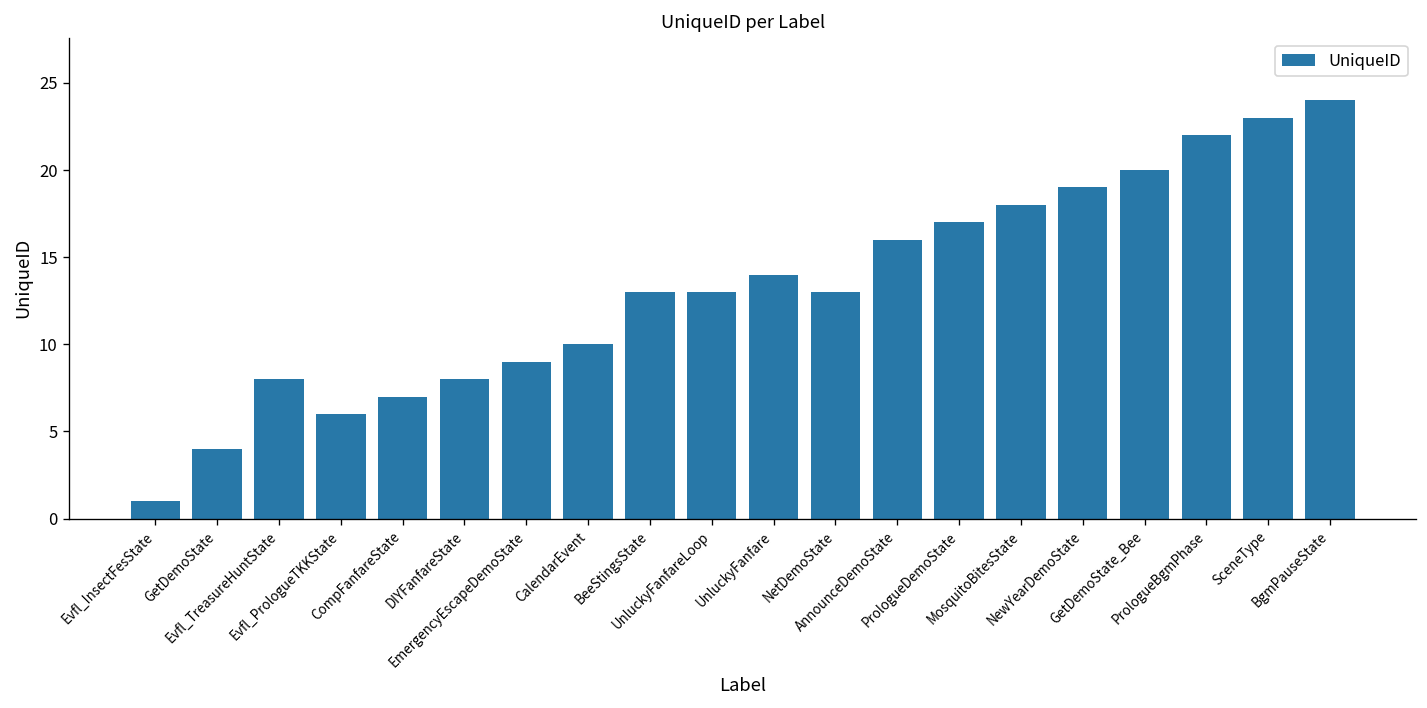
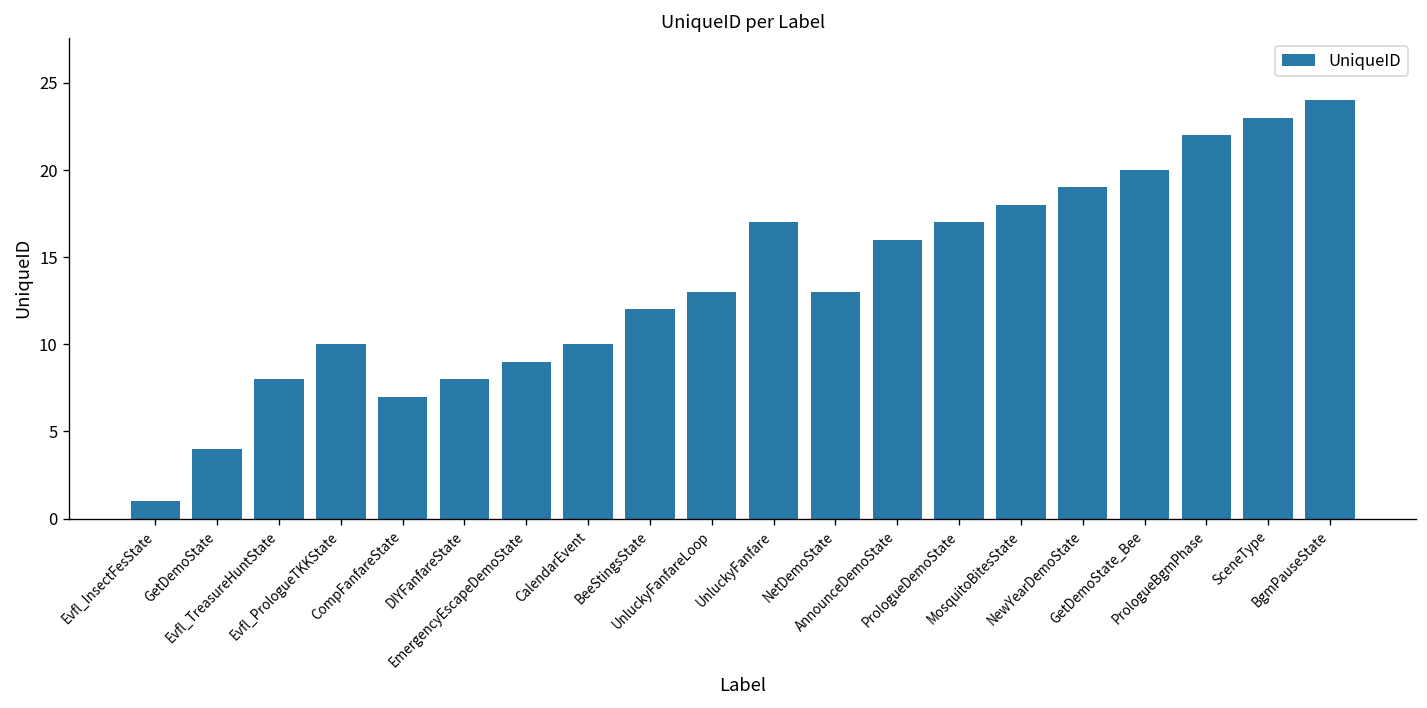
  {
    "Evfl_InsectFesState": 1,
    "GetDemoState": 4,
    "Evfl_TreasureHuntState": 8,
-   "Evfl_PrologueTKKState": 6,
+   "Evfl_PrologueTKKState": 10,
    "CompFanfareState": 7,
    "DIYFanfareState": 8,
    "EmergencyEscapeDemoState": 9,
    "CalendarEvent": 10,
-   "BeeStingsState": 13,
+   "BeeStingsState": 12,
    "UnluckyFanfareLoop": 13,
-   "UnluckyFanfare": 14,
+   "UnluckyFanfare": 17,
    "NetDemoState": 13,
    "AnnounceDemoState": 16,
    "PrologueDemoState": 17,
    "MosquitoBitesState": 18,
    "NewYearDemoState": 19,
    "GetDemoState_Bee": 20,
    "PrologueBgmPhase": 22,
    "SceneType": 23,
    "BgmPauseState": 24
  }
